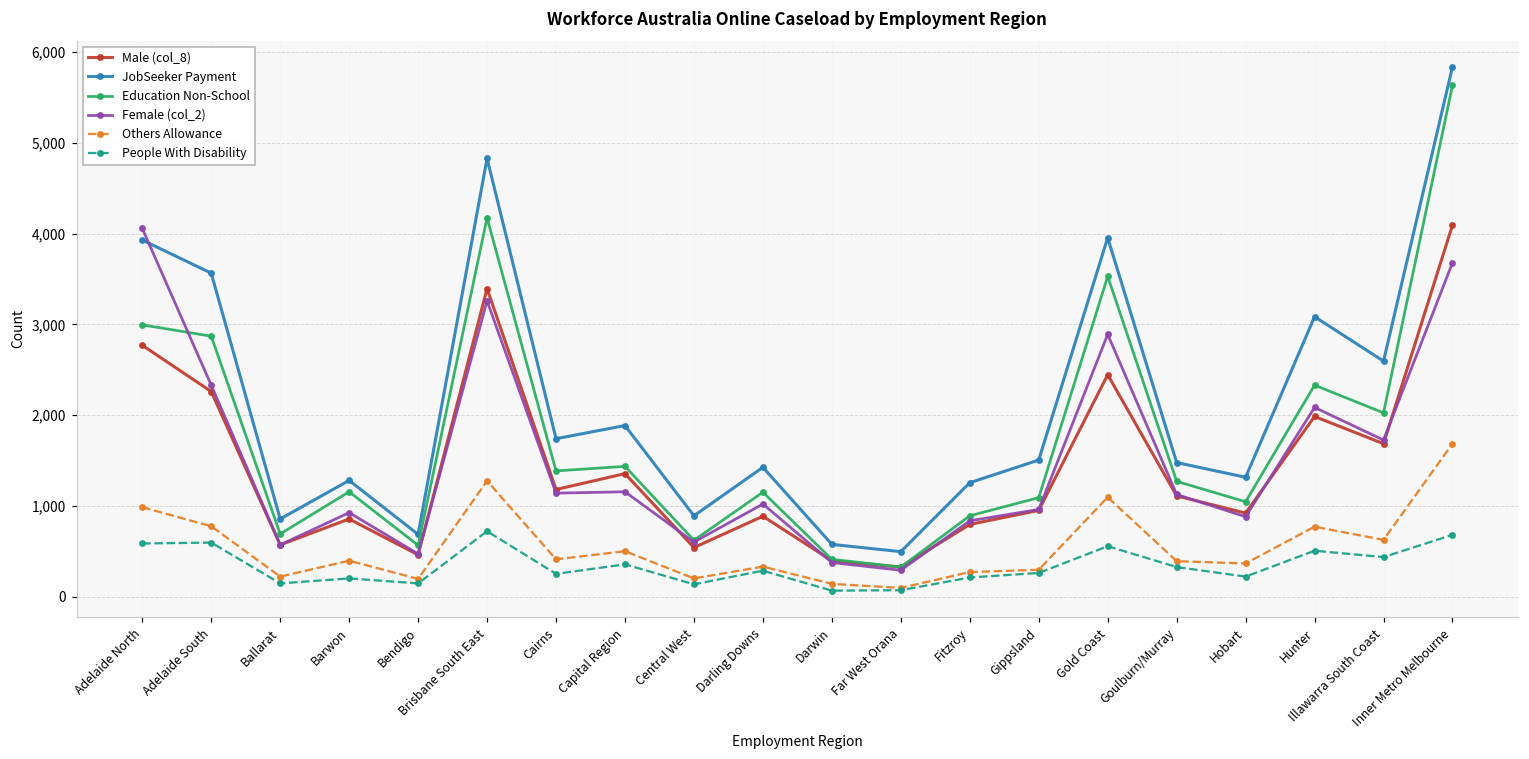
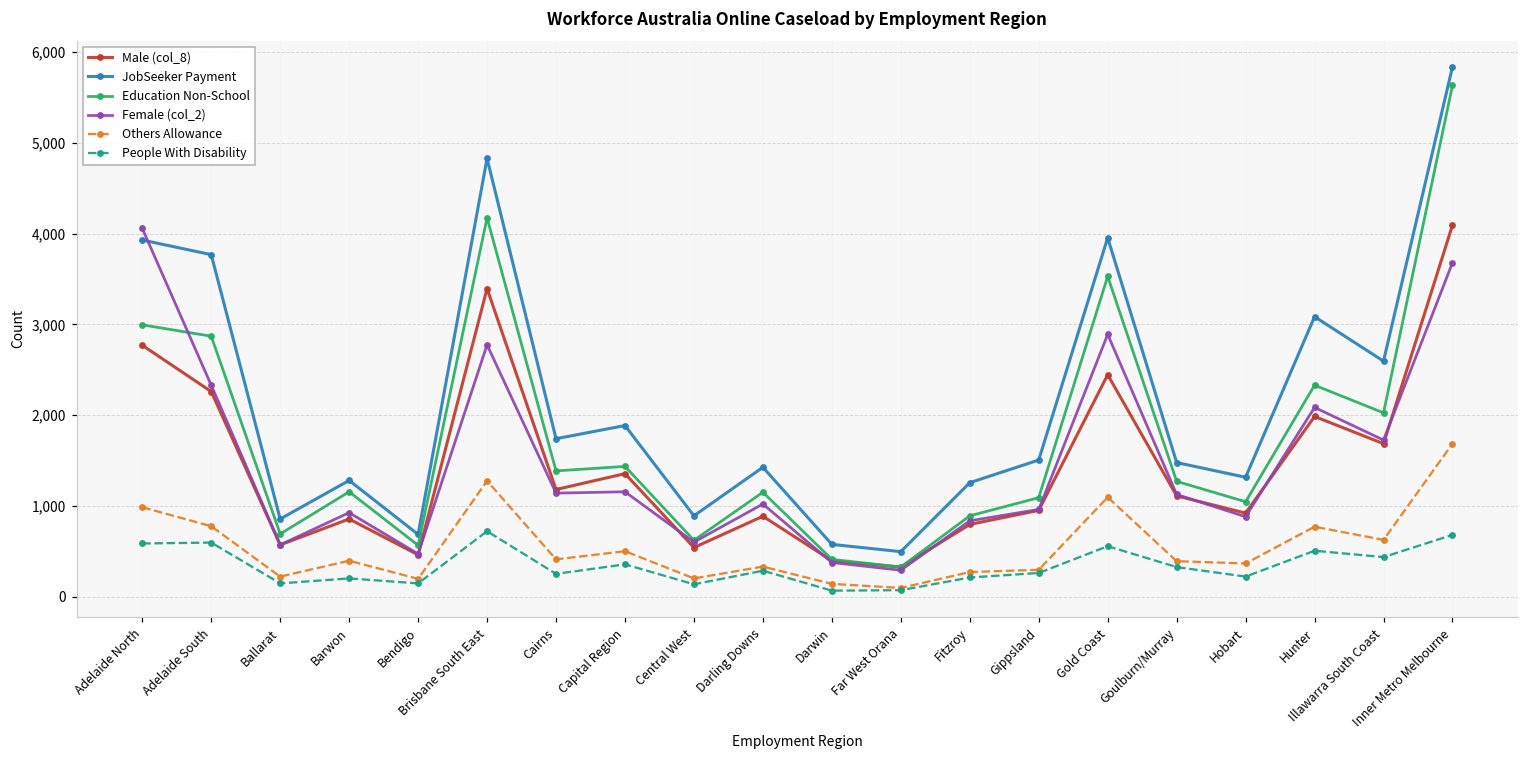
  {
    "Male (col_8)": {
      "Adelaide North": "2,800",
      "Adelaide South": "2,300",
      "Barwon": "900",
      "Brisbane South East": "3,400",
      "Cairns": "1,200",
      "Capital Region": "1,400",
      "Central West": "500",
      "Darling Downs": "900",
      "Fitzroy": "800",
      "Gold Coast": "2,400",
      "Hobart": "900",
      "Hunter": "2,000",
      "Illawarra South Coast": "1,700",
      "Inner Metro Melbourne": "4,100"
    },
    "JobSeeker Payment": {
      "Adelaide North": "3,900",
-     "Adelaide South": "3,600",
+     "Adelaide South": "3,800",
      "Ballarat": "900",
      "Barwon": "1,300",
      "Bendigo": "700",
      "Brisbane South East": "4,800",
      "Cairns": "1,700",
      "Capital Region": "1,900",
      "Central West": "900",
      "Darling Downs": "1,400",
      "Darwin": "600",
      "Far West Orana": "500",
      "Fitzroy": "1,300",
      "Gippsland": "1,500",
      "Gold Coast": "4,000",
      "Goulburn/Murray": "1,500",
      "Hobart": "1,300",
      "Hunter": "3,100",
      "Illawarra South Coast": "2,600",
      "Inner Metro Melbourne": "5,800"
    },
    "Female (col_2)": {
      "Adelaide North": "4,100",
      "Adelaide South": "2,300",
      "Barwon": "900",
-     "Brisbane South East": "3,300",
+     "Brisbane South East": "2,800",
      "Cairns": "1,100",
      "Capital Region": "1,200",
      "Darling Downs": "1,000",
      "Far West Orana": "300",
      "Fitzroy": "800",
      "Gold Coast": "2,900",
      "Hobart": "900",
      "Hunter": "2,100",
      "Illawarra South Coast": "1,700",
      "Inner Metro Melbourne": "3,700"
    },
    "Others Allowance": {
      "Adelaide North": "1,000",
      "Adelaide South": "800",
      "Ballarat": "200",
      "Barwon": "400",
      "Bendigo": "200",
      "Brisbane South East": "1,300",
      "Cairns": "400",
      "Capital Region": "500",
      "Central West": "200",
      "Darling Downs": "300",
      "Darwin": "100",
      "Fitzroy": "300",
      "Gippsland": "300",
      "Gold Coast": "1,100",
      "Goulburn/Murray": "400",
      "Hobart": "400",
      "Hunter": "800",
      "Illawarra South Coast": "600",
      "Inner Metro Melbourne": "1,700"
    }
  }
